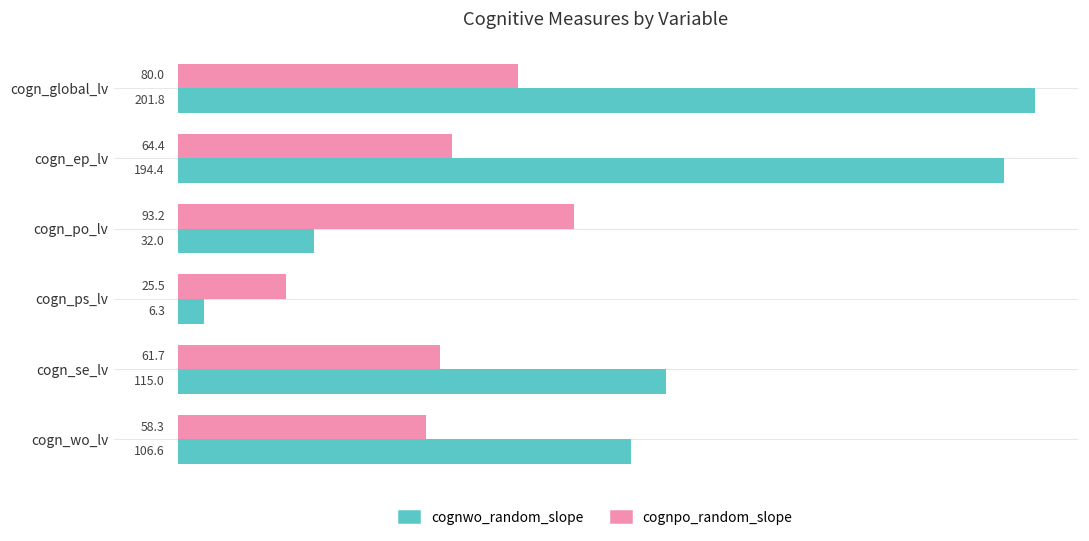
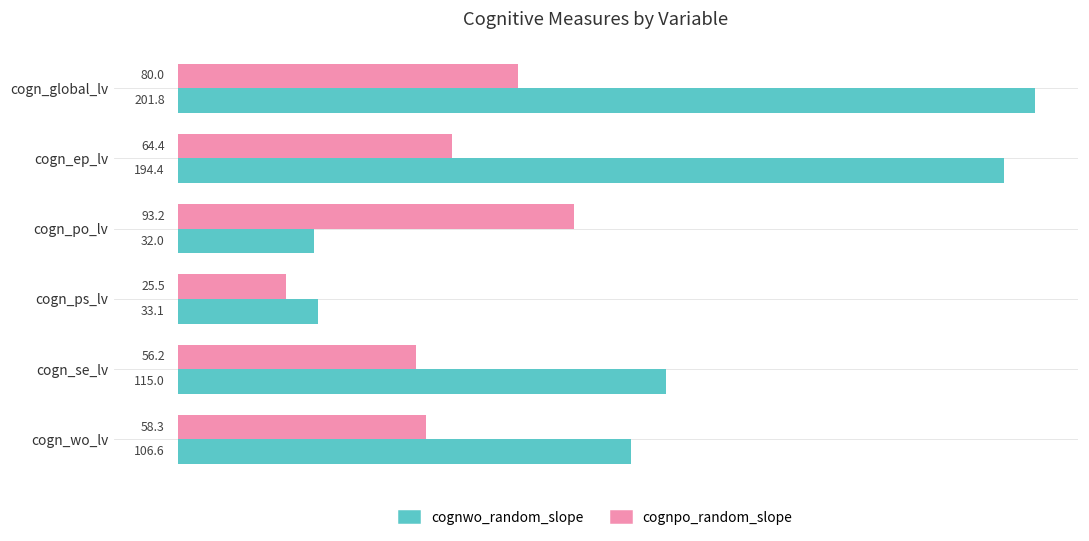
  {
    "cognwo_random_slope": {
-     "cogn_ps_lv": 6.3
+     "cogn_ps_lv": 33.1
    },
    "cognpo_random_slope": {
-     "cogn_se_lv": 61.7
+     "cogn_se_lv": 56.2
    }
  }
